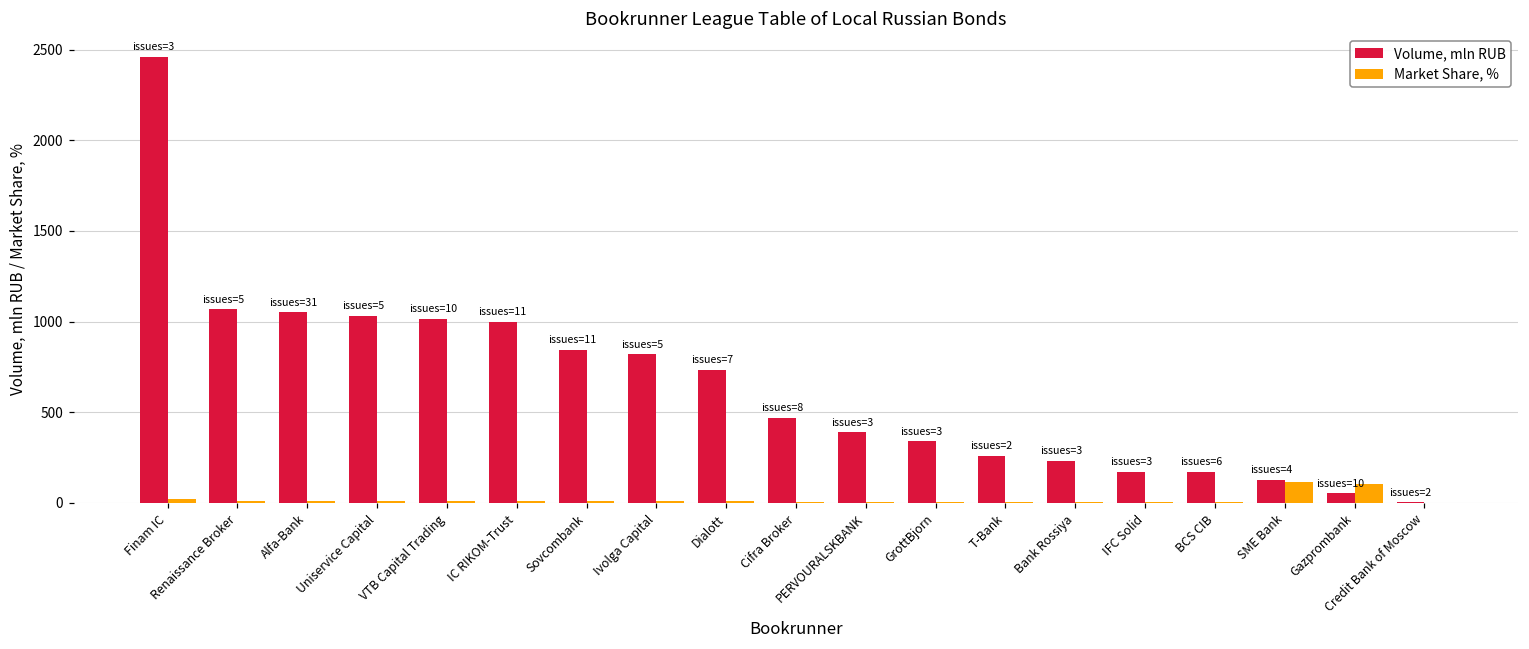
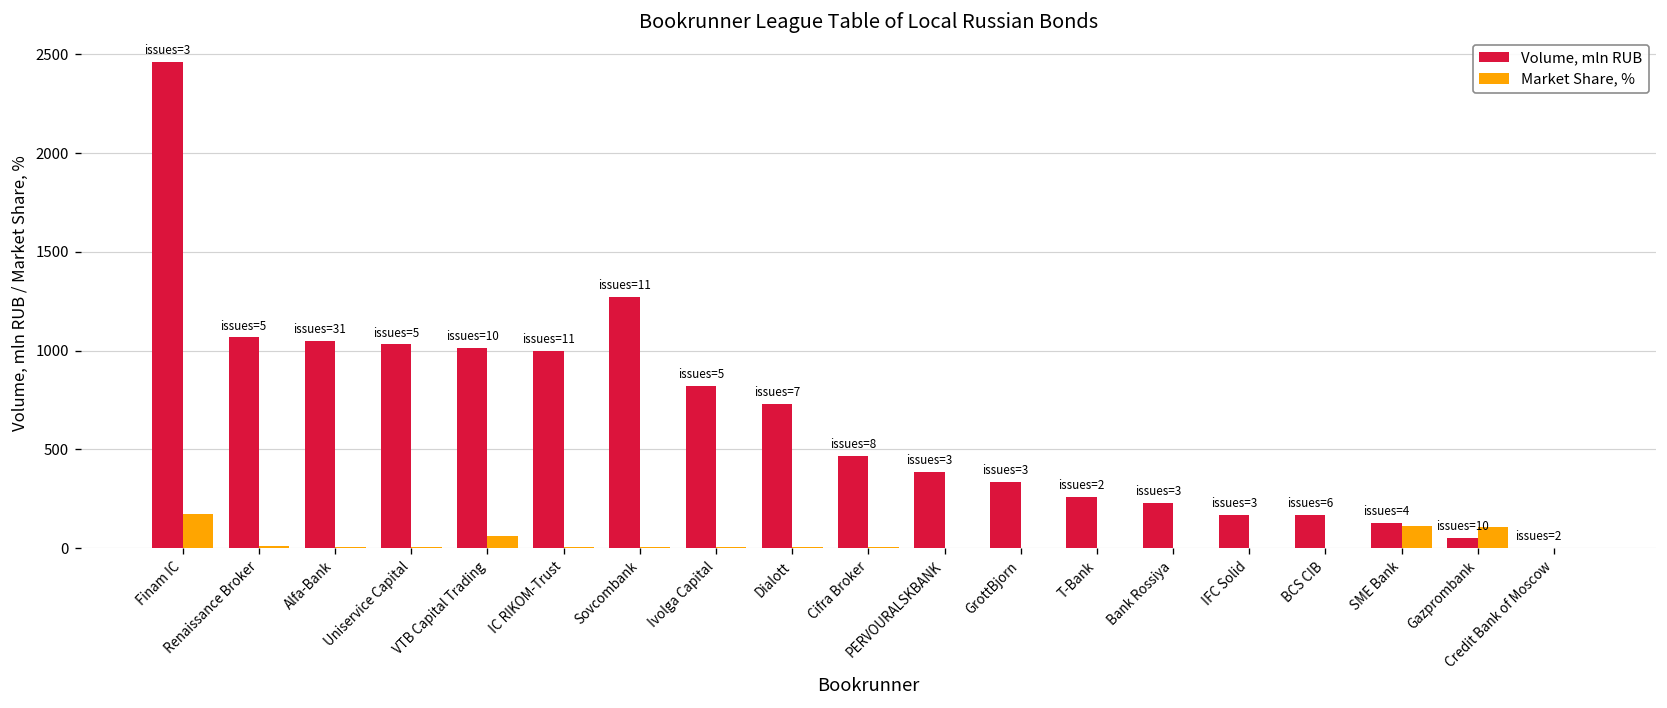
  {
    "Volume, mln RUB": {
-     "Sovcombank": 840,
+     "Sovcombank": 1270,
      "Gazprombank": 50
    },
    "Market Share, %": {
-     "Finam IC": 20,
-     "VTB Capital Trading": 10,
+     "Finam IC": 170,
+     "VTB Capital Trading": 60,
      "SME Bank": 110
    }
  }
